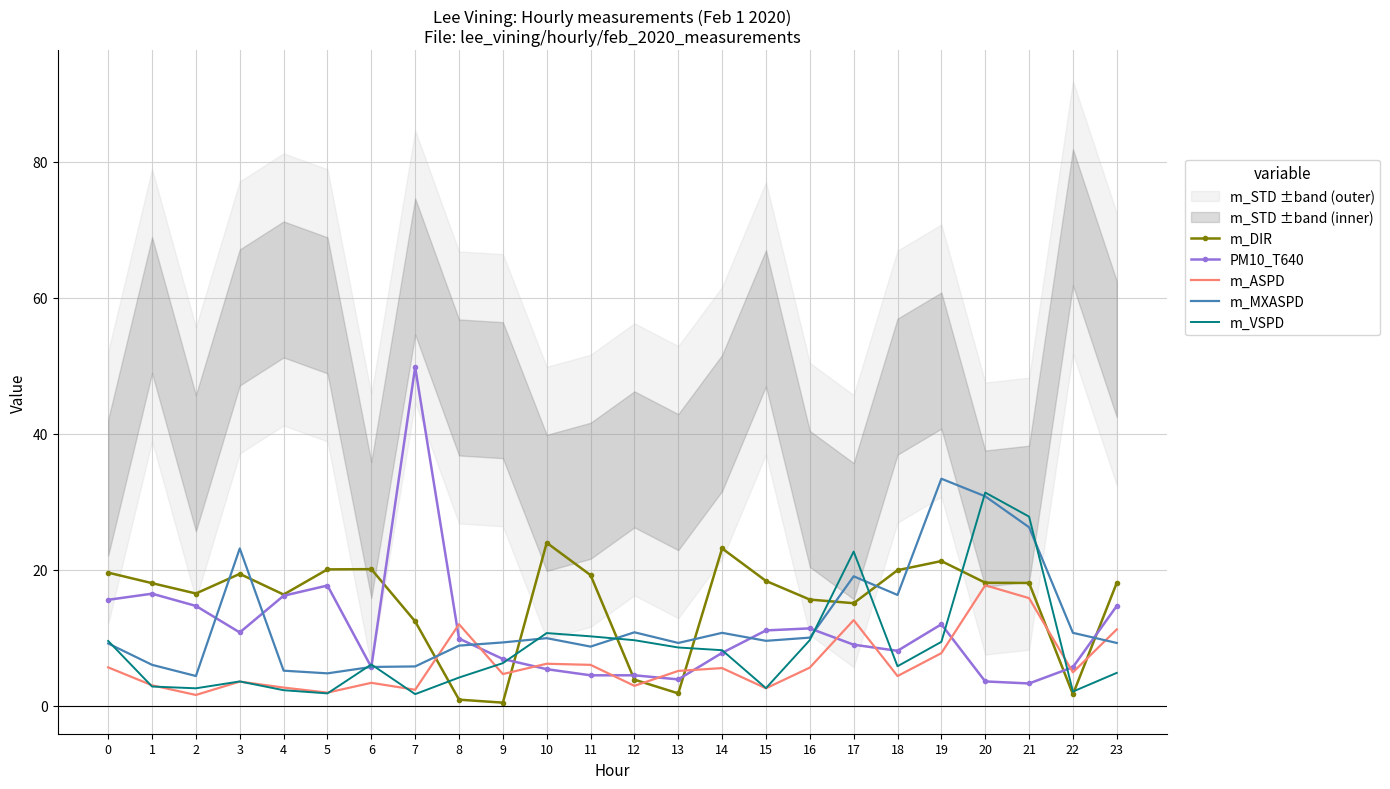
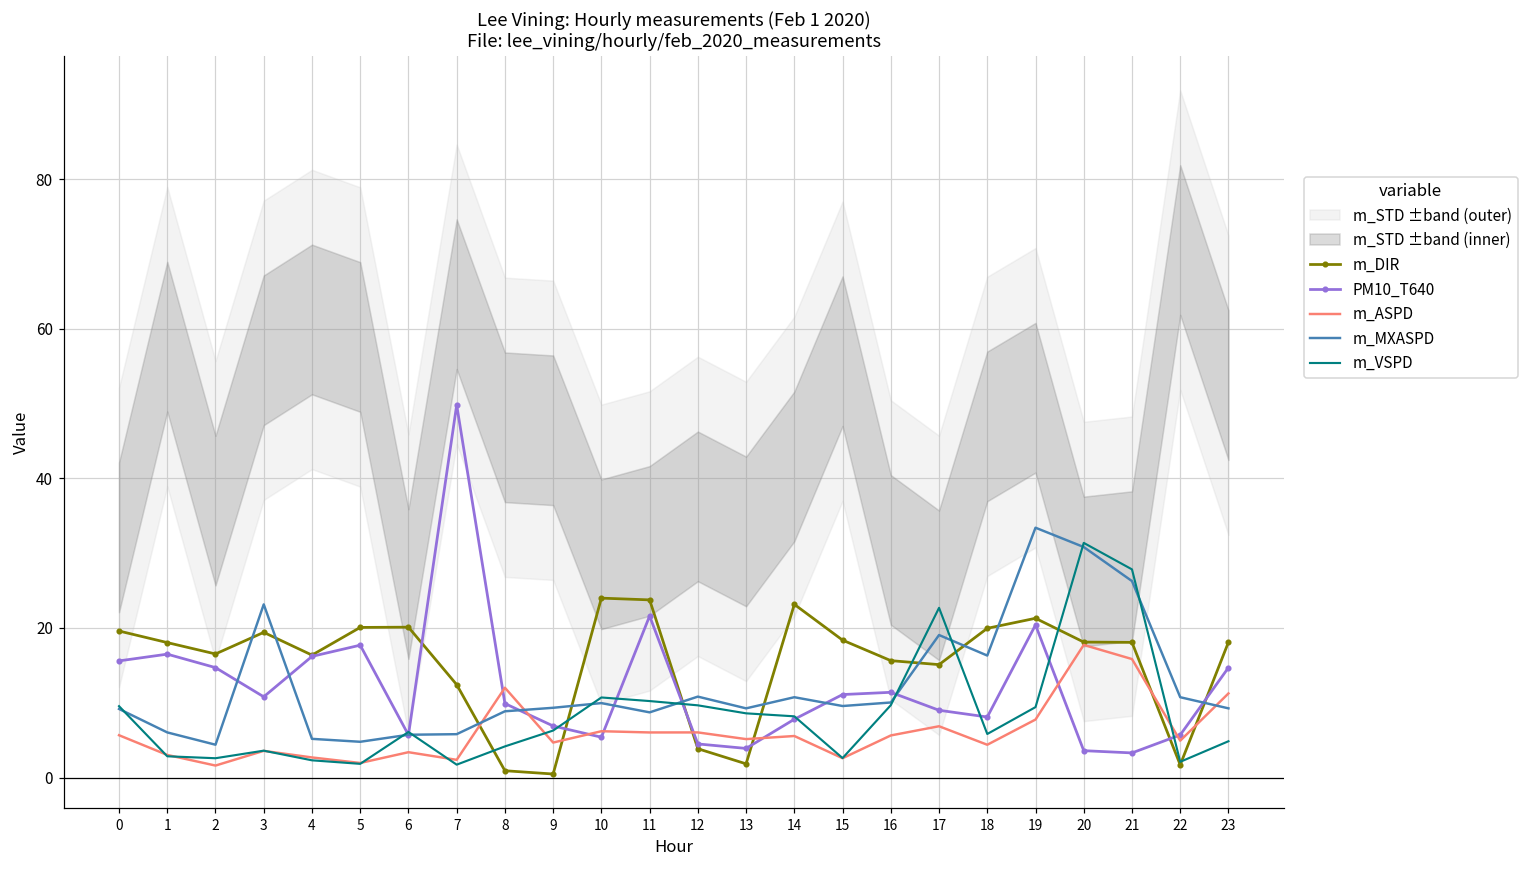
  {
    "m_DIR": {
      "0": 20,
      "1": 18,
      "2": 17,
      "3": 19,
      "5": 20,
      "6": 20,
      "7": 12,
      "8": 1,
      "9": 0,
      "10": 24,
-     "11": 19,
+     "11": 24,
      "12": 4,
      "13": 2,
      "14": 23,
      "15": 18,
      "16": 16,
      "17": 15,
      "18": 20,
      "19": 21,
      "20": 18,
      "21": 18,
      "22": 2,
      "23": 18
    },
    "PM10_T640": {
      "0": 16,
      "1": 17,
      "2": 15,
      "3": 11,
      "5": 18,
      "7": 50,
      "8": 10,
      "9": 7,
      "10": 5,
-     "11": 5,
+     "11": 22,
      "12": 5,
      "13": 4,
      "14": 8,
      "15": 11,
      "16": 11,
      "17": 9,
      "18": 8,
-     "19": 12,
+     "19": 20,
      "20": 4,
      "21": 3,
      "22": 6,
      "23": 15
    },
    "m_ASPD": {
      "0": 6,
      "2": 2,
      "4": 3,
      "6": 3,
      "7": 2,
      "8": 12,
      "9": 5,
      "10": 6,
      "11": 6,
-     "12": 3,
+     "12": 6,
      "13": 5,
      "14": 6,
      "16": 6,
-     "17": 13,
+     "17": 7,
      "18": 4,
      "19": 8,
      "20": 18,
      "21": 16,
      "22": 5,
      "23": 11
    },
    "m_MXASPD": {
      "1": 6,
      "2": 4,
      "3": 23,
      "4": 5,
      "5": 5,
      "7": 6,
      "8": 9,
      "9": 9,
      "10": 10,
      "11": 9,
      "12": 11,
      "13": 9,
      "14": 11,
      "15": 10,
      "17": 19,
      "18": 16,
      "19": 33,
      "20": 31,
      "21": 26,
      "22": 11,
      "23": 9
    },
    "m_VSPD": {
      "2": 3,
      "4": 2,
      "6": 6,
      "7": 2,
      "8": 4,
      "9": 6,
      "10": 11,
      "11": 10,
      "12": 10,
      "13": 9,
      "14": 8,
      "17": 23,
      "18": 6,
      "19": 9,
      "20": 31,
      "21": 28,
      "22": 2,
      "23": 5
    }
  }
